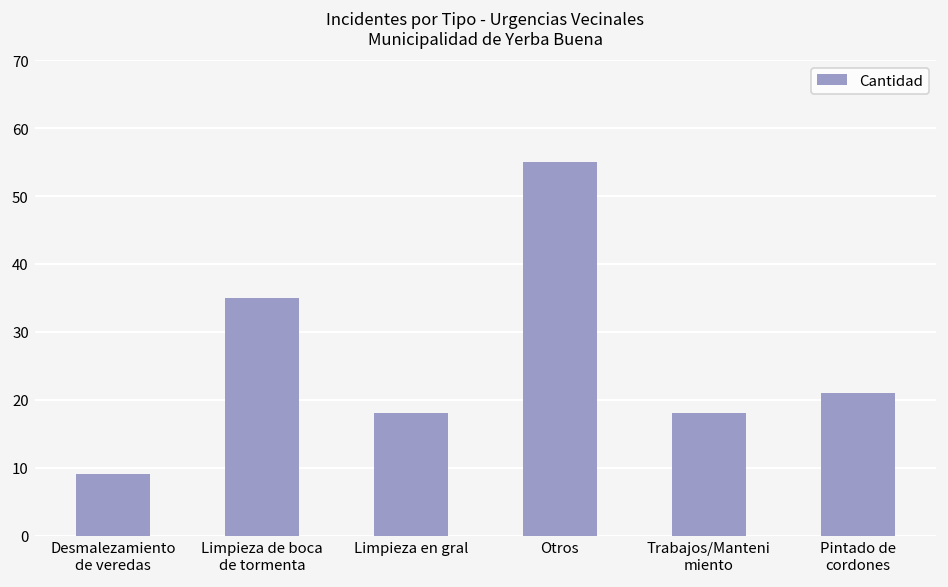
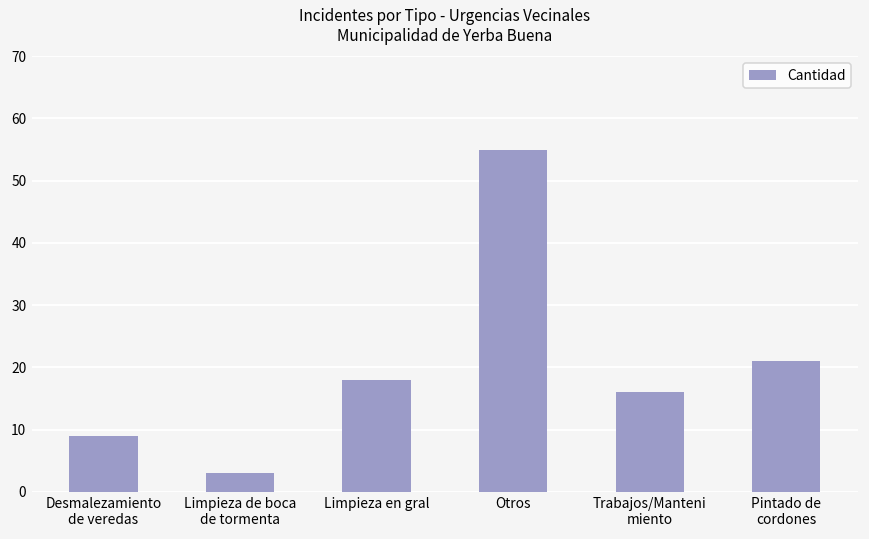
  {
    "Desmalezamiento de veredas": 9,
-   "Limpieza de boca de tormenta": 35,
+   "Limpieza de boca de tormenta": 3,
    "Limpieza en gral": 18,
    "Otros": 55,
-   "Trabajos/Manteni miento": 18,
+   "Trabajos/Manteni miento": 16,
    "Pintado de cordones": 21
  }
